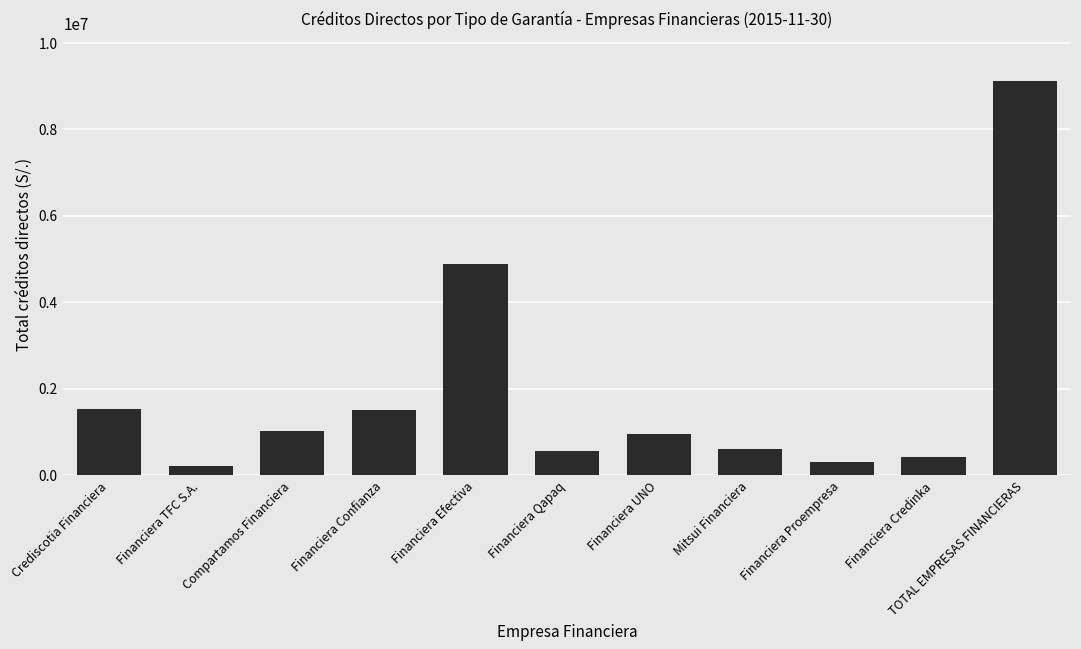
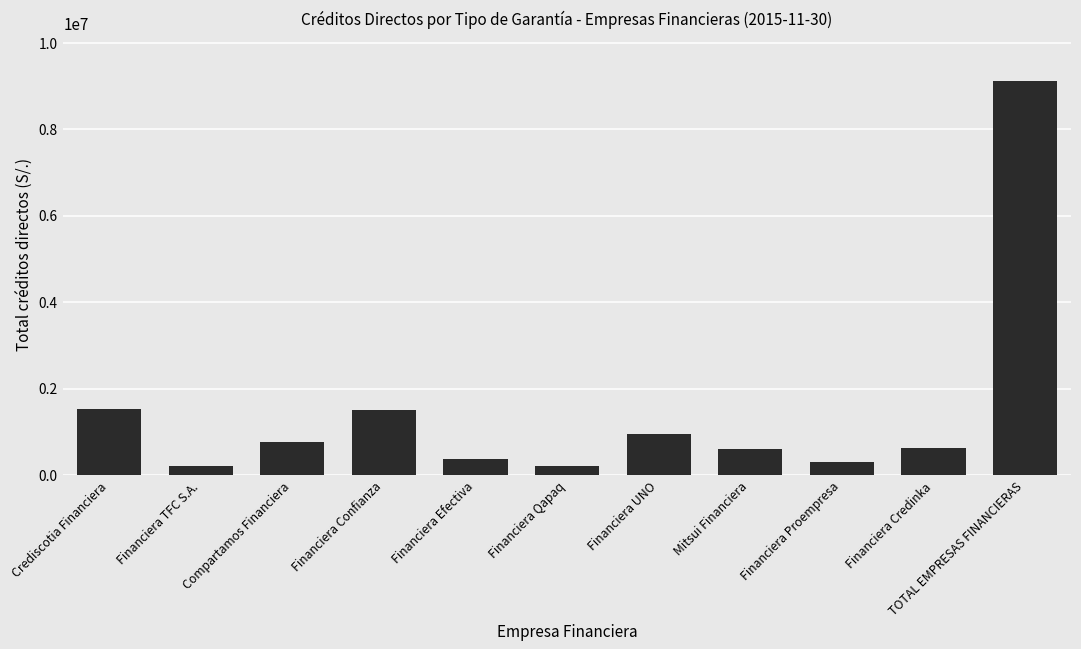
  {
    "Crediscotia Financiera": 1500000,
    "Financiera TFC S.A.": 200000,
-   "Compartamos Financiera": 1000000,
+   "Compartamos Financiera": 800000,
    "Financiera Confianza": 1500000,
-   "Financiera Efectiva": 4900000,
-   "Financiera Qapaq": 600000,
+   "Financiera Efectiva": 400000,
+   "Financiera Qapaq": 200000,
    "Financiera UNO": 1000000,
    "Mitsui Financiera": 600000,
    "Financiera Proempresa": 300000,
-   "Financiera Credinka": 400000,
+   "Financiera Credinka": 600000,
    "TOTAL EMPRESAS FINANCIERAS": 9100000
  }
